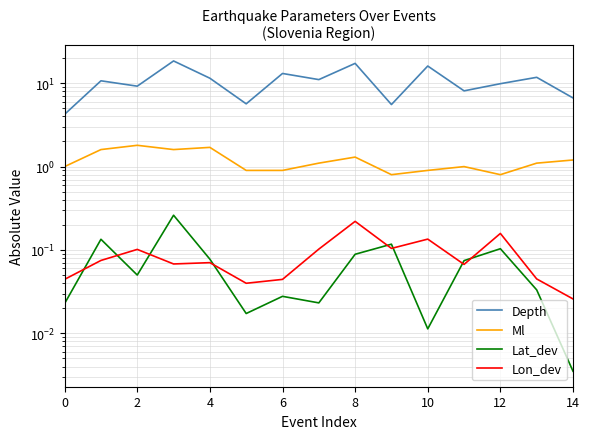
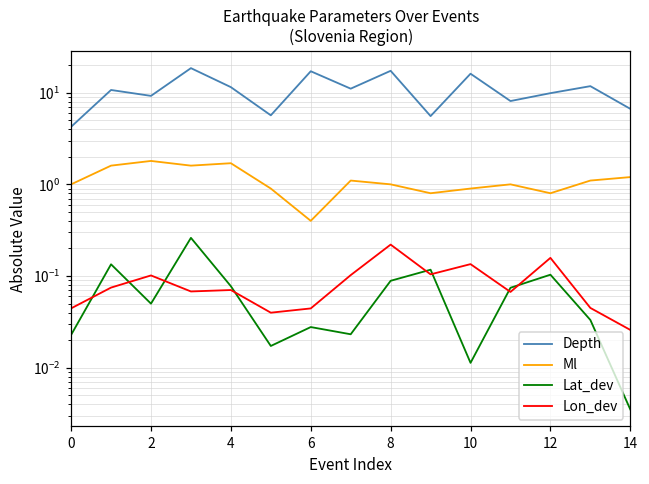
  {
    "Depth": {
      "0": 4,
      "2": 9,
      "4": 11,
-     "6": 13,
+     "6": 17,
      "8": 17,
      "10": 16,
      "12": 10,
      "14": 7
    },
    "Ml": {
      "0": 1.0,
      "2": 1.8,
      "4": 1.7,
-     "6": 0.9,
-     "8": 1.3,
+     "6": 0.4,
+     "8": 1.0,
      "10": 0.9,
      "12": 0.8,
      "14": 1.2
    },
    "Lat_dev": {
      "0": 0.023,
      "2": 0.05,
      "4": 0.08,
      "6": 0.028,
      "8": 0.09,
      "10": 0.011,
      "12": 0.1,
      "14": 0.0035
    },
    "Lon_dev": {
      "0": 0.04,
      "2": 0.1,
      "4": 0.07,
      "6": 0.04,
      "8": 0.22,
      "10": 0.13,
      "12": 0.16,
      "14": 0.026
    }
  }
